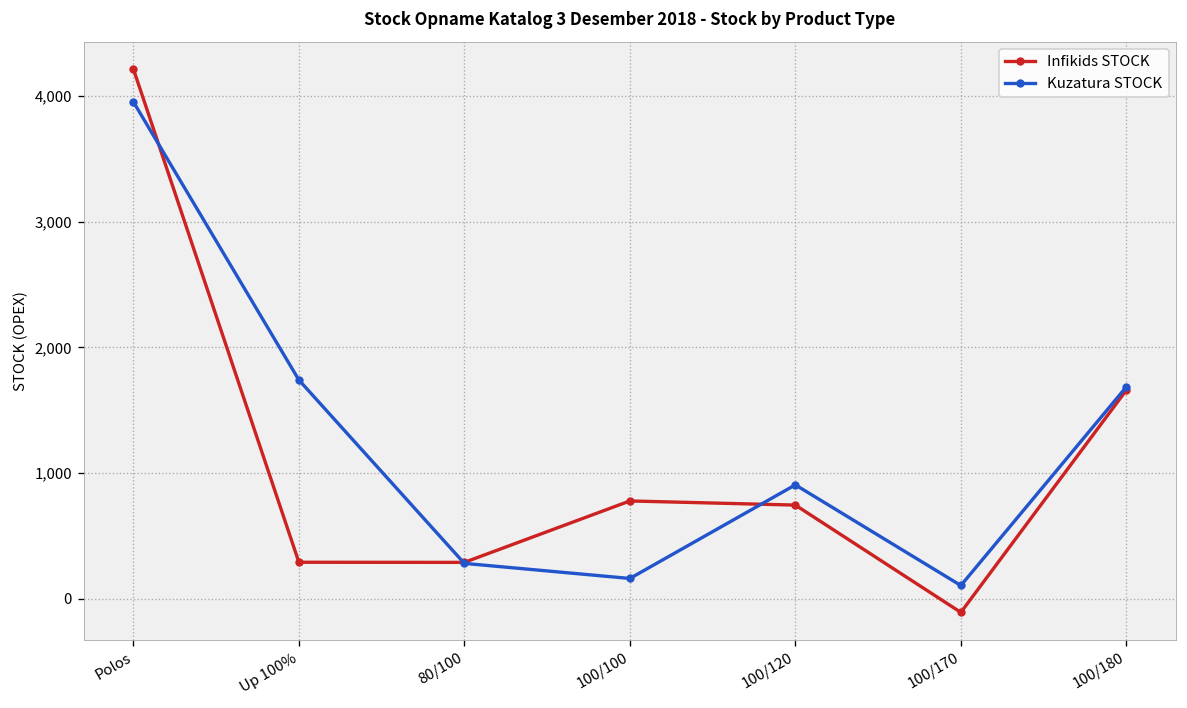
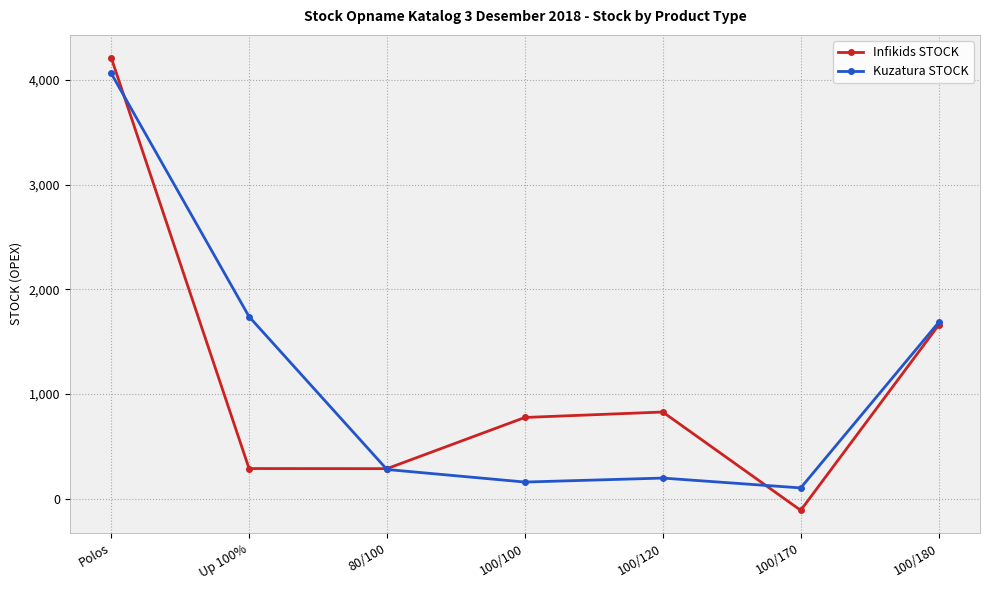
  {
    "Infikids STOCK": {
      "Polos": "4,220",
      "Up 100%": "290",
      "100/100": "780",
-     "100/120": "740",
+     "100/120": "830",
      "100/170": "-110",
      "100/180": "1,660"
    },
    "Kuzatura STOCK": {
-     "Polos": "3,950",
+     "Polos": "4,070",
      "Up 100%": "1,740",
      "100/100": "160",
-     "100/120": "910",
+     "100/120": "200",
      "100/170": "100",
      "100/180": "1,690"
    }
  }
